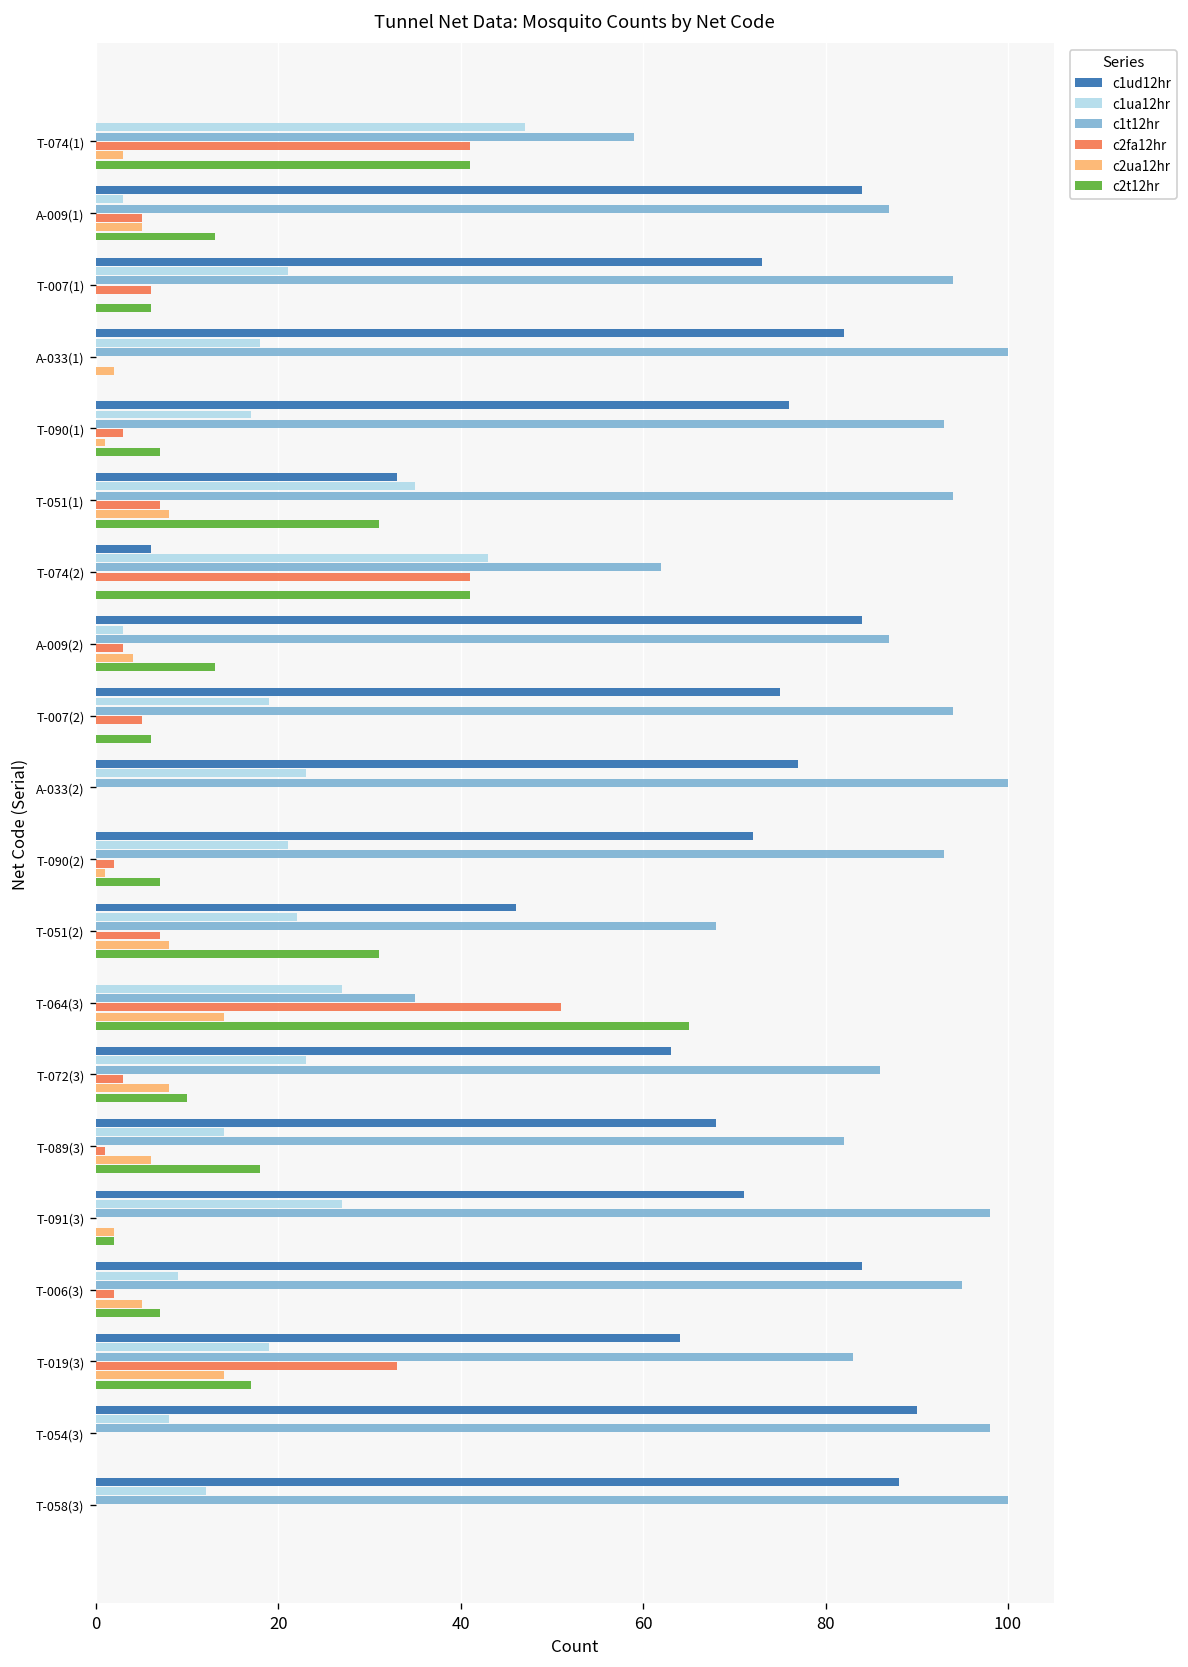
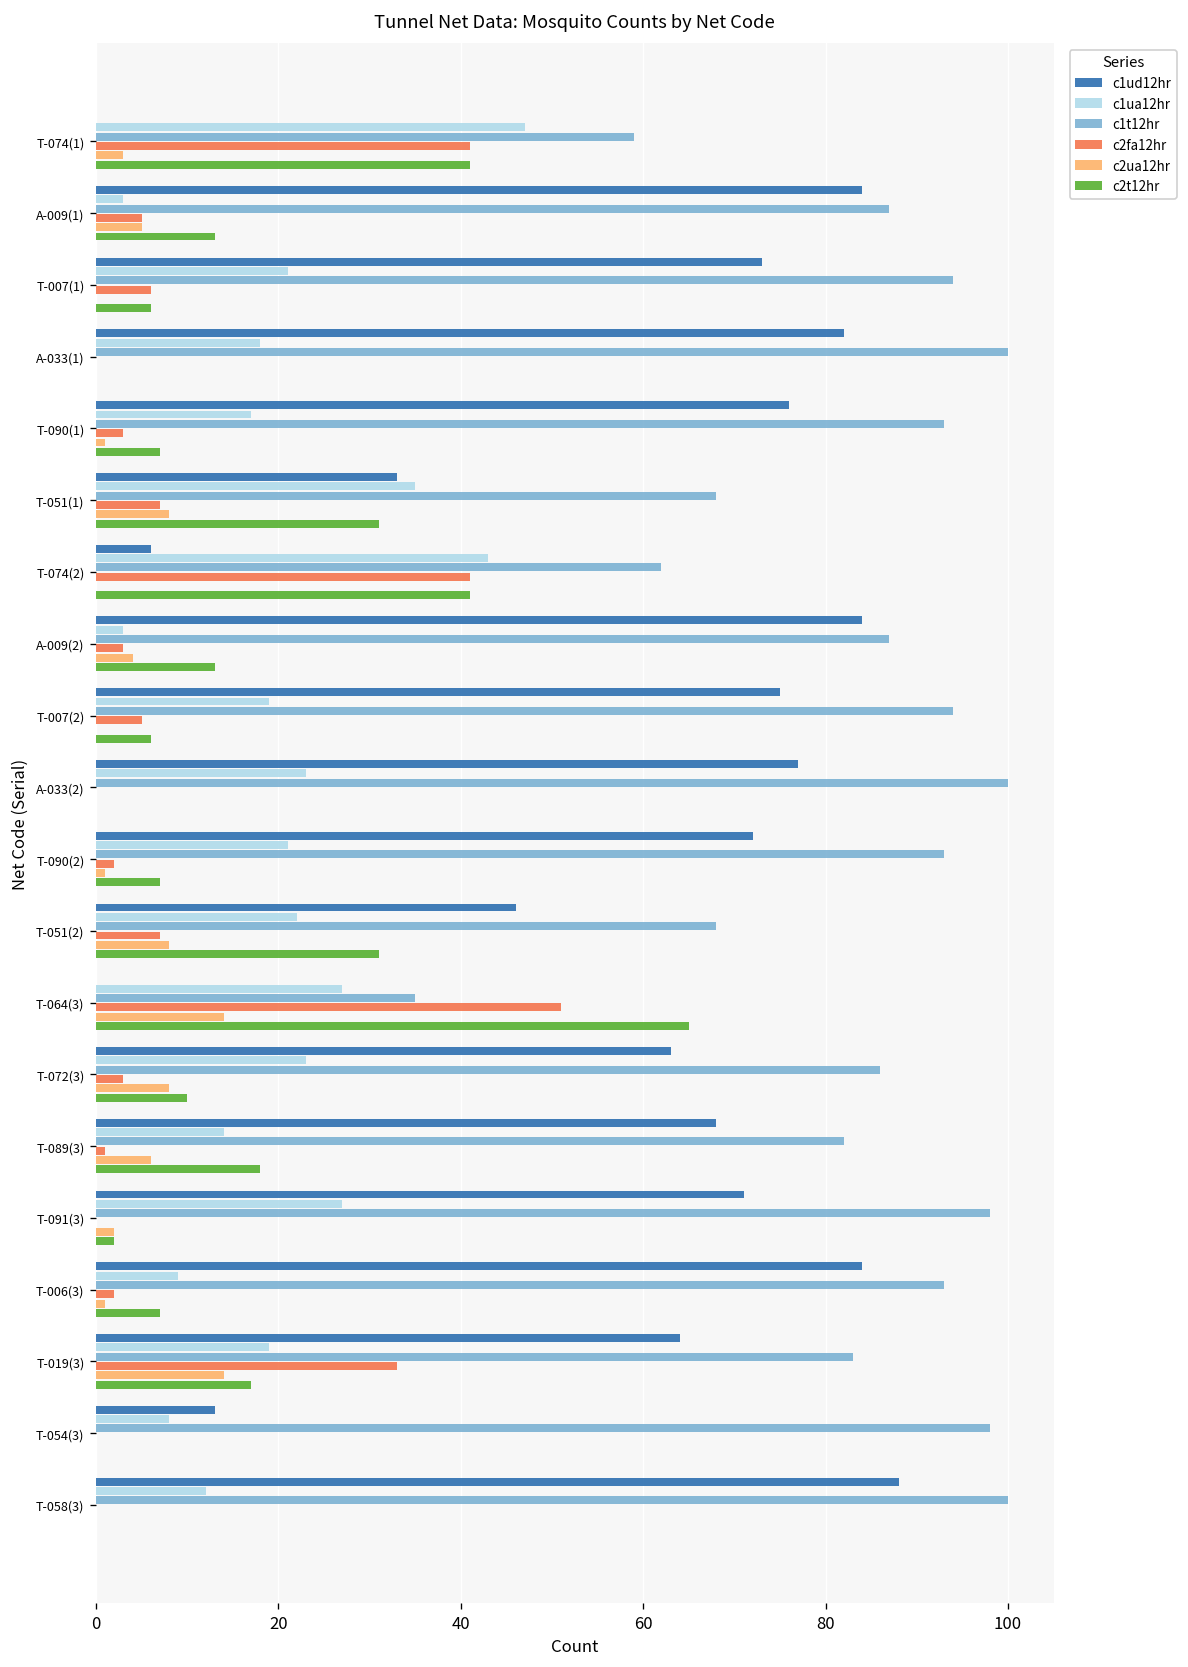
  {
    "c1ud12hr": {
      "T-074(1)": 0,
      "A-009(1)": 84,
      "T-007(1)": 73,
      "A-033(1)": 82,
      "T-090(1)": 76,
      "T-051(1)": 33,
      "T-074(2)": 6,
      "A-009(2)": 84,
      "T-007(2)": 75,
      "A-033(2)": 77,
      "T-090(2)": 72,
      "T-051(2)": 46,
      "T-064(3)": 0,
      "T-072(3)": 63,
      "T-089(3)": 68,
      "T-091(3)": 71,
      "T-006(3)": 84,
      "T-019(3)": 64,
-     "T-054(3)": 90,
+     "T-054(3)": 13,
      "T-058(3)": 88
    },
    "c1ua12hr": {
      "T-074(1)": 47,
      "A-009(1)": 3,
      "T-007(1)": 21,
      "A-033(1)": 18,
      "T-090(1)": 17,
      "T-051(1)": 35,
      "T-074(2)": 43,
      "A-009(2)": 3,
      "T-007(2)": 19,
      "A-033(2)": 23,
      "T-090(2)": 21,
      "T-051(2)": 22,
      "T-064(3)": 27,
      "T-072(3)": 23,
      "T-089(3)": 14,
      "T-091(3)": 27,
      "T-006(3)": 9,
      "T-019(3)": 19,
      "T-054(3)": 8,
      "T-058(3)": 12
    },
    "c1t12hr": {
      "T-074(1)": 59,
      "A-009(1)": 87,
      "T-007(1)": 94,
      "A-033(1)": 100,
      "T-090(1)": 93,
-     "T-051(1)": 94,
+     "T-051(1)": 68,
      "T-074(2)": 62,
      "A-009(2)": 87,
      "T-007(2)": 94,
      "A-033(2)": 100,
      "T-090(2)": 93,
      "T-051(2)": 68,
      "T-064(3)": 35,
      "T-072(3)": 86,
      "T-089(3)": 82,
      "T-091(3)": 98,
-     "T-006(3)": 95,
+     "T-006(3)": 93,
      "T-019(3)": 83,
      "T-054(3)": 98,
      "T-058(3)": 100
    },
    "c2fa12hr": {
      "T-074(1)": 41,
      "A-009(1)": 5,
      "T-007(1)": 6,
      "A-033(1)": 0,
      "T-090(1)": 3,
      "T-051(1)": 7,
      "T-074(2)": 41,
      "A-009(2)": 3,
      "T-007(2)": 5,
      "A-033(2)": 0,
      "T-090(2)": 2,
      "T-051(2)": 7,
      "T-064(3)": 51,
      "T-072(3)": 3,
      "T-089(3)": 1,
      "T-091(3)": 0,
      "T-006(3)": 2,
      "T-019(3)": 33,
      "T-054(3)": 0,
      "T-058(3)": 0
    },
    "c2ua12hr": {
      "T-074(1)": 3,
      "A-009(1)": 5,
      "T-007(1)": 0,
-     "A-033(1)": 2,
+     "A-033(1)": 0,
      "T-090(1)": 1,
      "T-051(1)": 8,
      "T-074(2)": 0,
      "A-009(2)": 4,
      "T-007(2)": 0,
      "A-033(2)": 0,
      "T-090(2)": 1,
      "T-051(2)": 8,
      "T-064(3)": 14,
      "T-072(3)": 8,
      "T-089(3)": 6,
      "T-091(3)": 2,
-     "T-006(3)": 5,
+     "T-006(3)": 1,
      "T-019(3)": 14,
      "T-054(3)": 0,
      "T-058(3)": 0
    },
    "c2t12hr": {
      "T-074(1)": 41,
      "A-009(1)": 13,
      "T-007(1)": 6,
      "A-033(1)": 0,
      "T-090(1)": 7,
      "T-051(1)": 31,
      "T-074(2)": 41,
      "A-009(2)": 13,
      "T-007(2)": 6,
      "A-033(2)": 0,
      "T-090(2)": 7,
      "T-051(2)": 31,
      "T-064(3)": 65,
      "T-072(3)": 10,
      "T-089(3)": 18,
      "T-091(3)": 2,
      "T-006(3)": 7,
      "T-019(3)": 17,
      "T-054(3)": 0,
      "T-058(3)": 0
    }
  }
